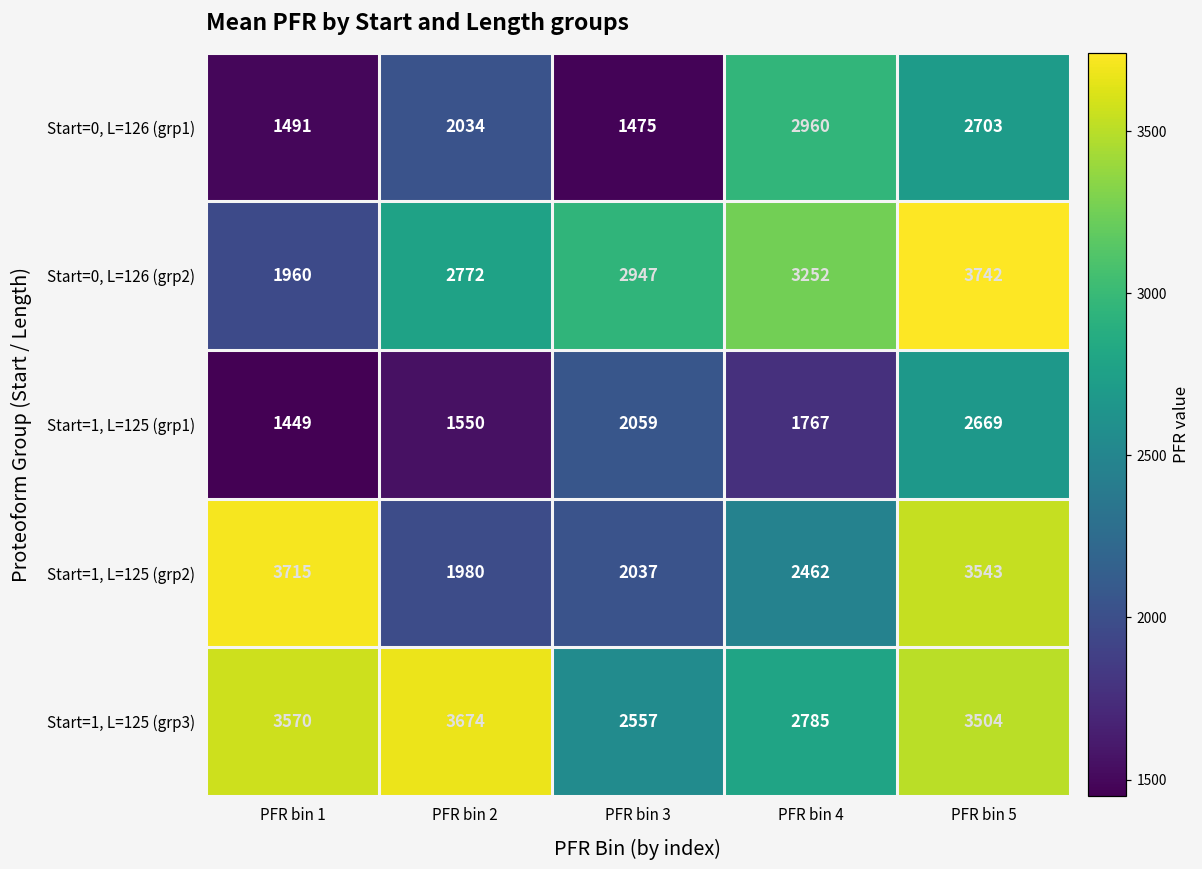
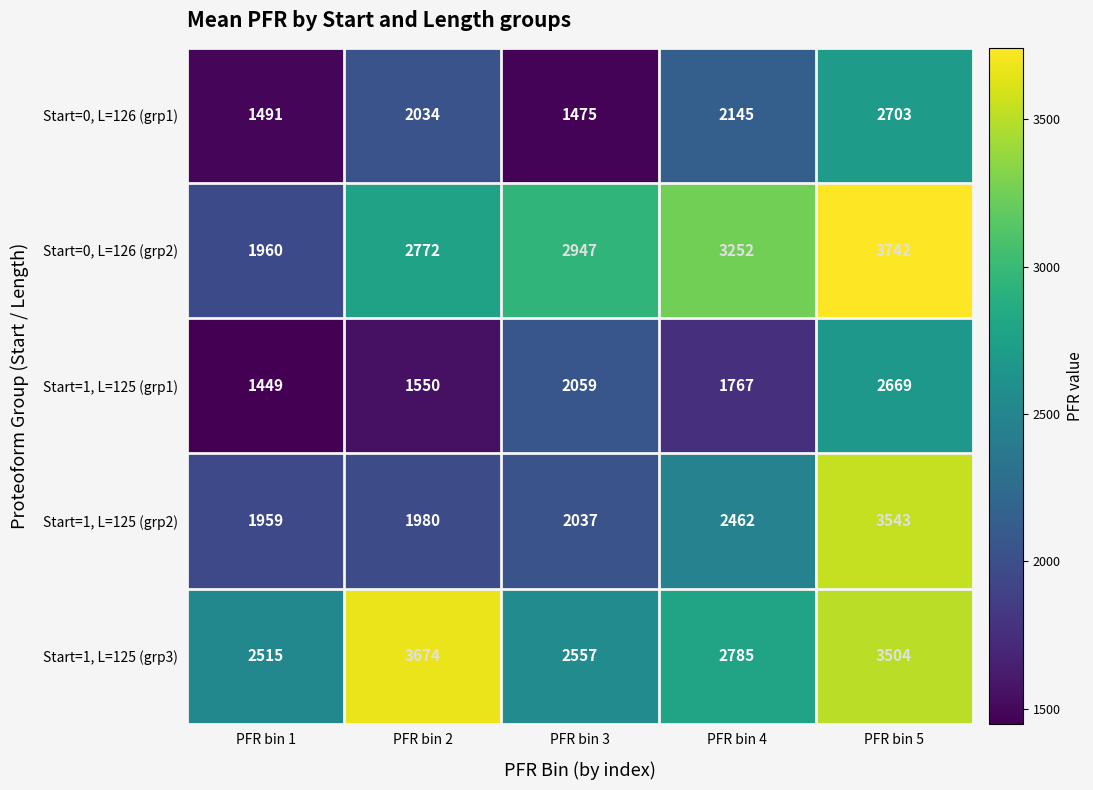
  {
    "Start=0, L=126 (grp1)": {
      "PFR bin 1": 1491,
      "PFR bin 2": 2034,
      "PFR bin 3": 1475,
-     "PFR bin 4": 2960,
+     "PFR bin 4": 2145,
      "PFR bin 5": 2703
    },
    "Start=0, L=126 (grp2)": {
      "PFR bin 1": 1960,
      "PFR bin 2": 2772,
      "PFR bin 3": 2947,
      "PFR bin 4": 3252,
      "PFR bin 5": 3742
    },
    "Start=1, L=125 (grp1)": {
      "PFR bin 1": 1449,
      "PFR bin 2": 1550,
      "PFR bin 3": 2059,
      "PFR bin 4": 1767,
      "PFR bin 5": 2669
    },
    "Start=1, L=125 (grp2)": {
-     "PFR bin 1": 3715,
+     "PFR bin 1": 1959,
      "PFR bin 2": 1980,
      "PFR bin 3": 2037,
      "PFR bin 4": 2462,
      "PFR bin 5": 3543
    },
    "Start=1, L=125 (grp3)": {
-     "PFR bin 1": 3570,
+     "PFR bin 1": 2515,
      "PFR bin 2": 3674,
      "PFR bin 3": 2557,
      "PFR bin 4": 2785,
      "PFR bin 5": 3504
    }
  }
